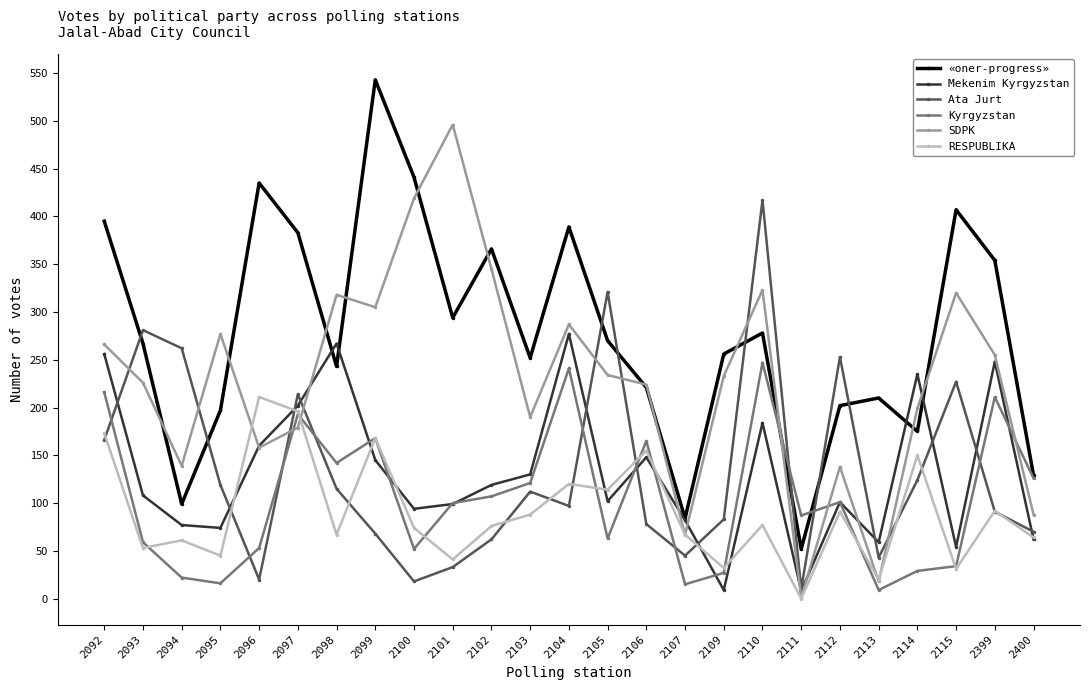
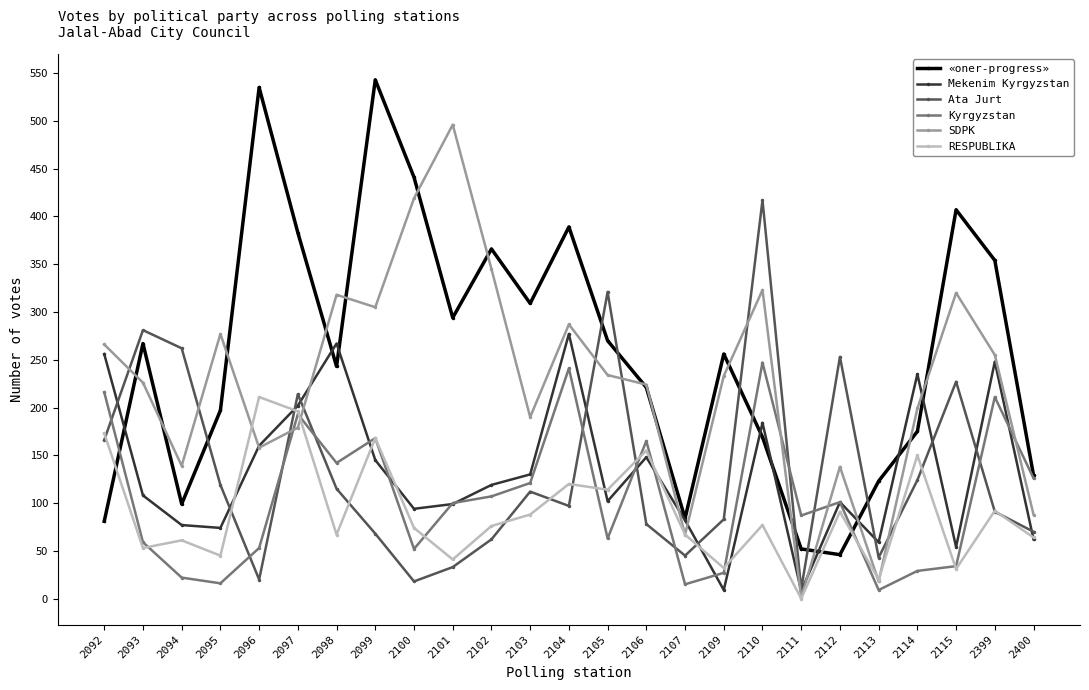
  {
    "«oner-progress»": {
-     "2092": 400,
+     "2092": 80,
      "2093": 270,
      "2094": 100,
      "2095": 200,
-     "2096": 440,
+     "2096": 540,
      "2097": 380,
      "2098": 240,
      "2099": 540,
      "2100": 440,
      "2101": 290,
      "2102": 370,
-     "2103": 250,
+     "2103": 310,
      "2104": 390,
      "2105": 270,
      "2106": 220,
      "2109": 260,
-     "2110": 280,
+     "2110": 170,
      "2111": 50,
-     "2112": 200,
-     "2113": 210,
+     "2112": 50,
+     "2113": 120,
      "2114": 180,
      "2115": 410,
      "2399": 350,
      "2400": 130
    }
  }
